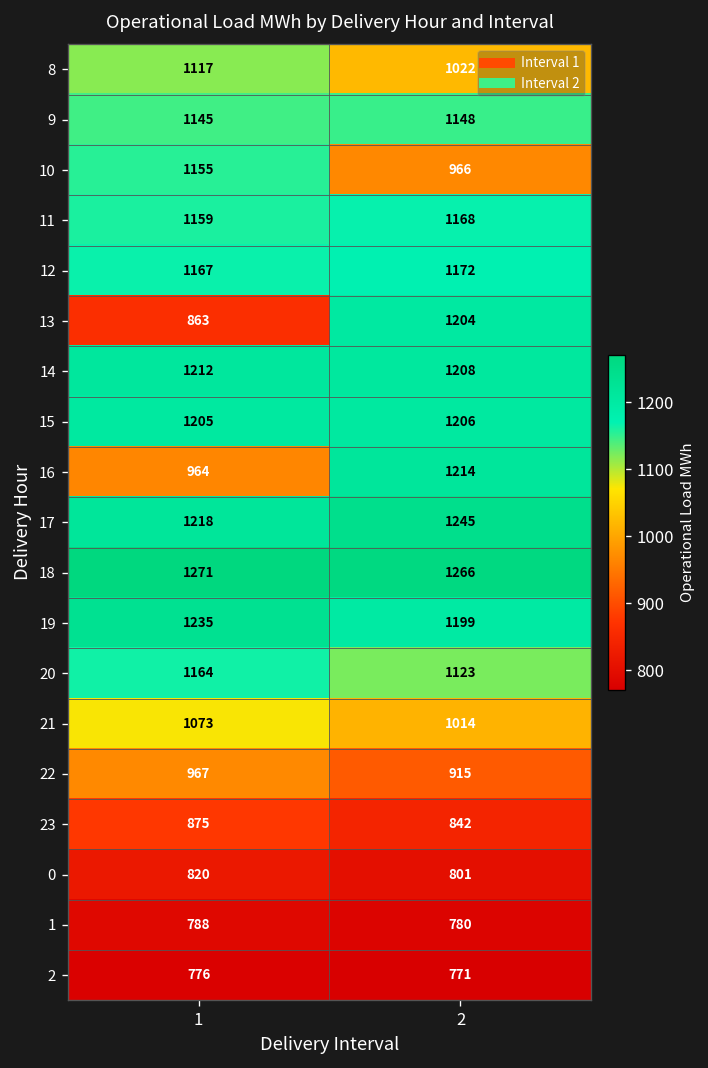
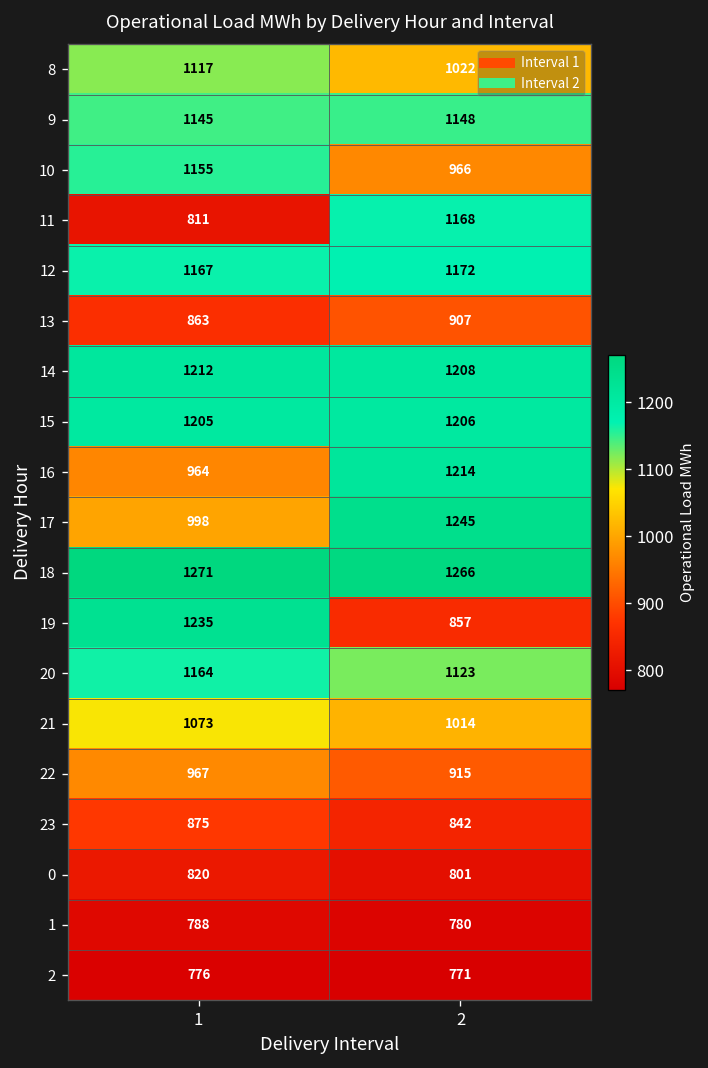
  {
    "8": {
      "1": 1117,
      "2": 1022
    },
    "9": {
      "1": 1145,
      "2": 1148
    },
    "10": {
      "1": 1155,
      "2": 966
    },
    "11": {
-     "1": 1159,
+     "1": 811,
      "2": 1168
    },
    "12": {
      "1": 1167,
      "2": 1172
    },
    "13": {
      "1": 863,
-     "2": 1204
+     "2": 907
    },
    "14": {
      "1": 1212,
      "2": 1208
    },
    "15": {
      "1": 1205,
      "2": 1206
    },
    "16": {
      "1": 964,
      "2": 1214
    },
    "17": {
-     "1": 1218,
+     "1": 998,
      "2": 1245
    },
    "18": {
      "1": 1271,
      "2": 1266
    },
    "19": {
      "1": 1235,
-     "2": 1199
+     "2": 857
    },
    "20": {
      "1": 1164,
      "2": 1123
    },
    "21": {
      "1": 1073,
      "2": 1014
    },
    "22": {
      "1": 967,
      "2": 915
    },
    "23": {
      "1": 875,
      "2": 842
    },
    "0": {
      "1": 820,
      "2": 801
    },
    "1": {
      "1": 788,
      "2": 780
    },
    "2": {
      "1": 776,
      "2": 771
    }
  }
